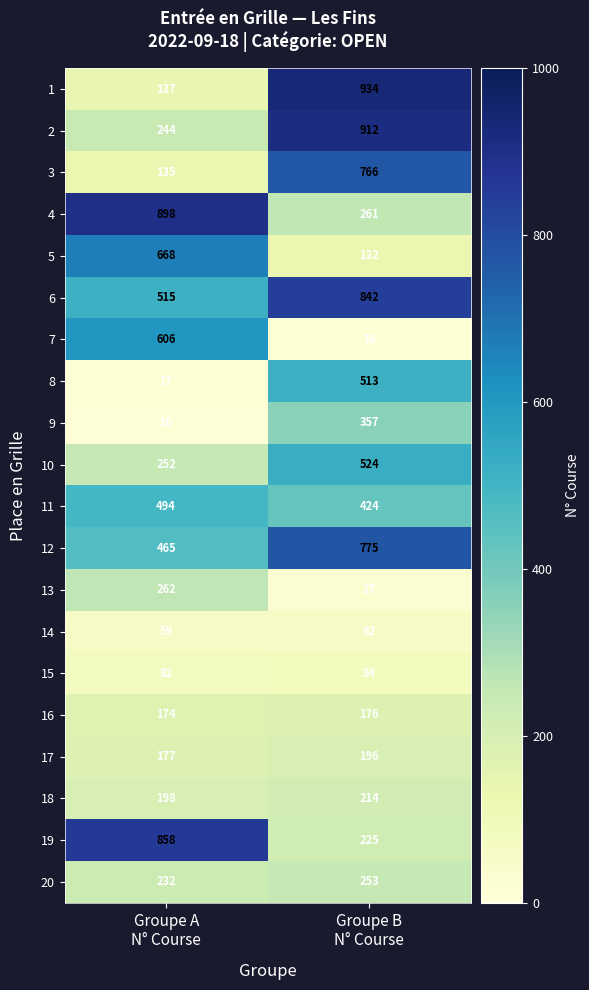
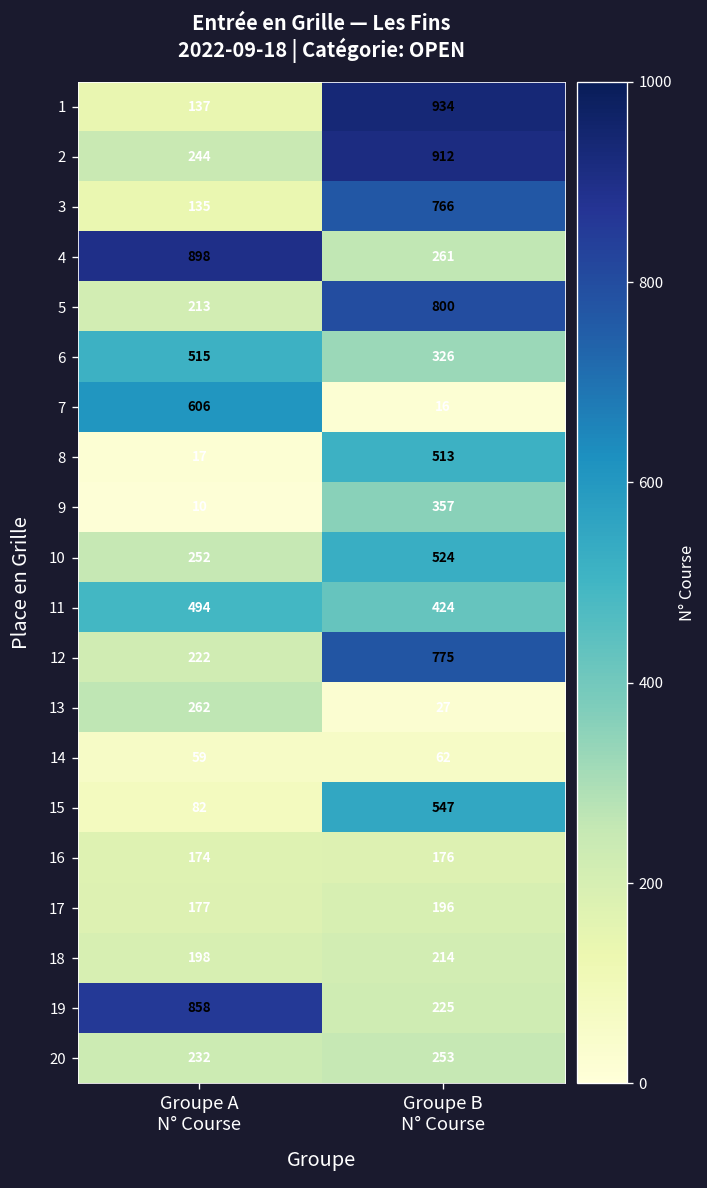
  {
    "1": {
      "Groupe A N° Course": 137,
      "Groupe B N° Course": 934
    },
    "2": {
      "Groupe A N° Course": 244,
      "Groupe B N° Course": 912
    },
    "3": {
      "Groupe A N° Course": 135,
      "Groupe B N° Course": 766
    },
    "4": {
      "Groupe A N° Course": 898,
      "Groupe B N° Course": 261
    },
    "5": {
-     "Groupe A N° Course": 668,
-     "Groupe B N° Course": 132
+     "Groupe A N° Course": 213,
+     "Groupe B N° Course": 800
    },
    "6": {
      "Groupe A N° Course": 515,
-     "Groupe B N° Course": 842
+     "Groupe B N° Course": 326
    },
    "7": {
      "Groupe A N° Course": 606
    },
    "8": {
      "Groupe B N° Course": 513
    },
    "9": {
      "Groupe B N° Course": 357
    },
    "10": {
      "Groupe A N° Course": 252,
      "Groupe B N° Course": 524
    },
    "11": {
      "Groupe A N° Course": 494,
      "Groupe B N° Course": 424
    },
    "12": {
-     "Groupe A N° Course": 465,
+     "Groupe A N° Course": 222,
      "Groupe B N° Course": 775
    },
    "13": {
      "Groupe A N° Course": 262
    },
    "14": {
      "Groupe A N° Course": 59,
      "Groupe B N° Course": 62
    },
    "15": {
      "Groupe A N° Course": 82,
-     "Groupe B N° Course": 84
+     "Groupe B N° Course": 547
    },
    "16": {
      "Groupe A N° Course": 174,
      "Groupe B N° Course": 176
    },
    "17": {
      "Groupe A N° Course": 177,
      "Groupe B N° Course": 196
    },
    "18": {
      "Groupe A N° Course": 198,
      "Groupe B N° Course": 214
    },
    "19": {
      "Groupe A N° Course": 858,
      "Groupe B N° Course": 225
    },
    "20": {
      "Groupe A N° Course": 232,
      "Groupe B N° Course": 253
    }
  }
